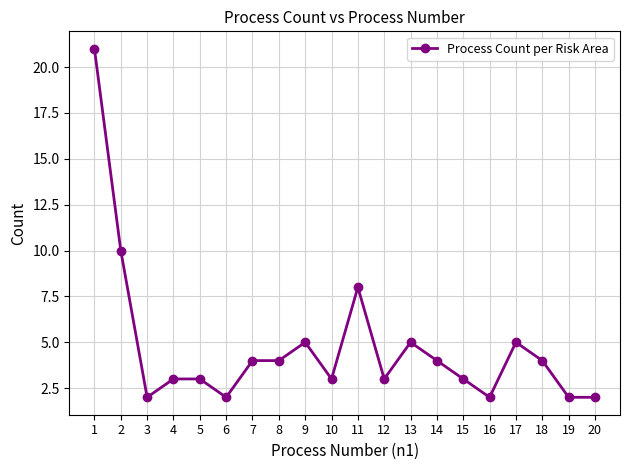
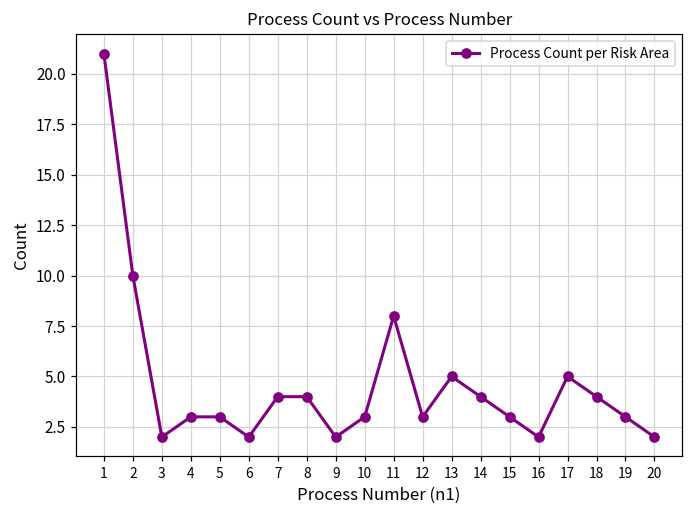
  {
    "1": 21,
    "2": 10,
    "3": 2,
    "4": 3,
    "5": 3,
    "6": 2,
    "7": 4,
    "8": 4,
-   "9": 5,
+   "9": 2,
    "10": 3,
    "11": 8,
    "12": 3,
    "13": 5,
    "14": 4,
    "15": 3,
    "16": 2,
    "17": 5,
    "18": 4,
-   "19": 2,
+   "19": 3,
    "20": 2
  }
